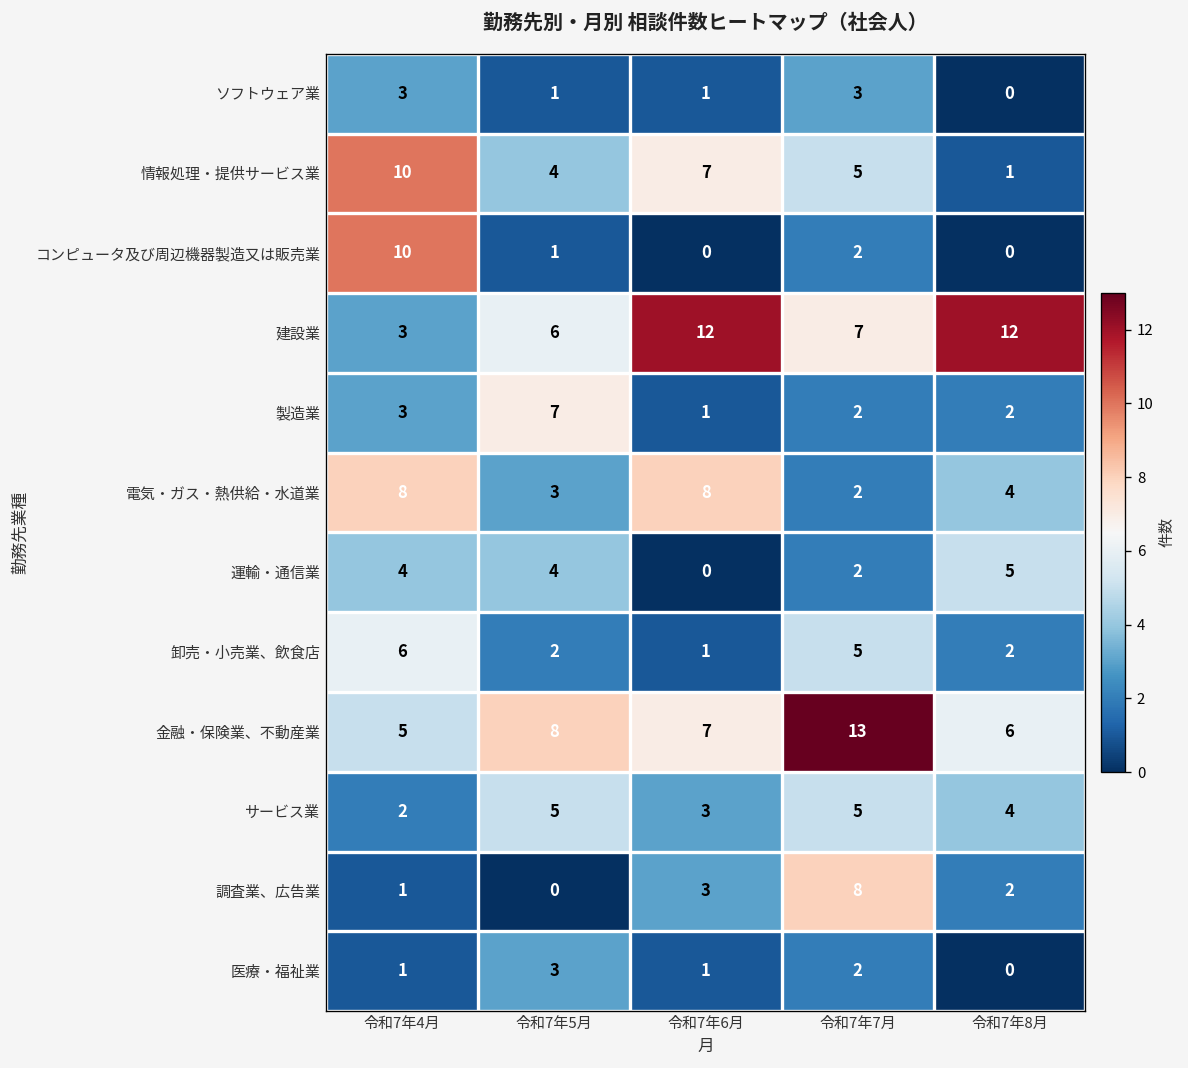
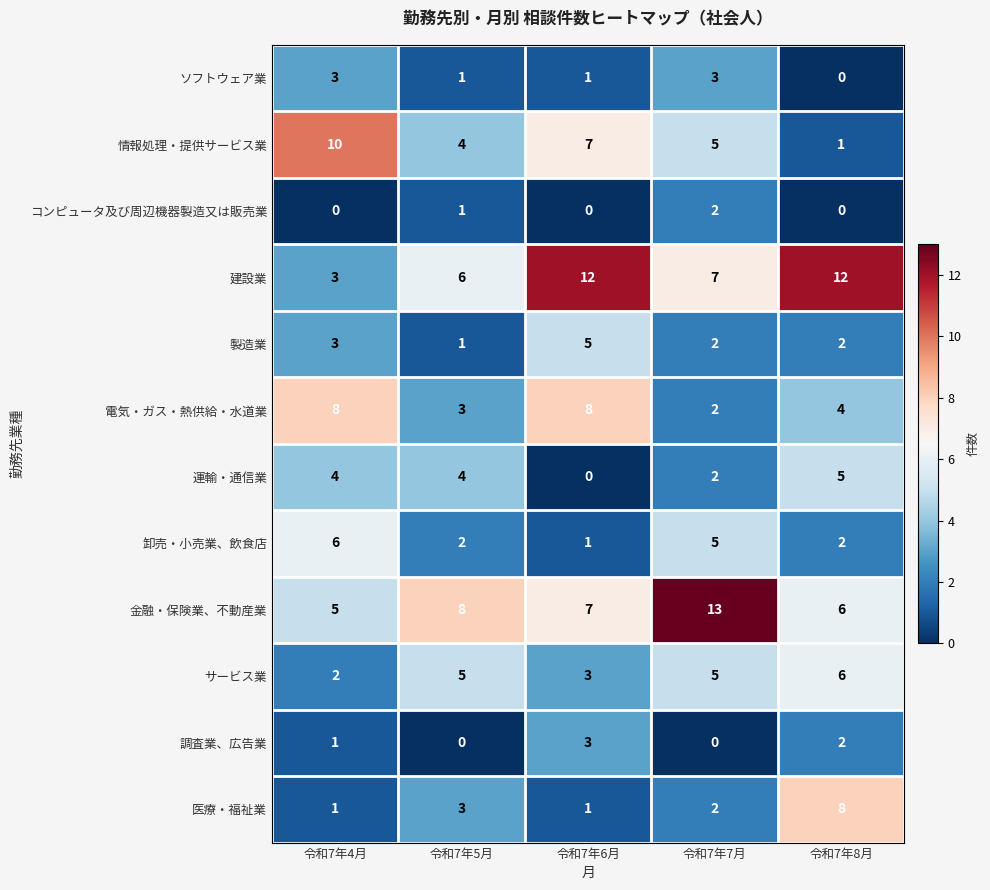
  {
    "ソフトウェア業": {
      "令和7年4月": 3,
      "令和7年5月": 1,
      "令和7年6月": 1,
      "令和7年7月": 3,
      "令和7年8月": 0
    },
    "情報処理・提供サービス業": {
      "令和7年4月": 10,
      "令和7年5月": 4,
      "令和7年6月": 7,
      "令和7年7月": 5,
      "令和7年8月": 1
    },
    "コンピュータ及び周辺機器製造又は販売業": {
-     "令和7年4月": 10,
+     "令和7年4月": 0,
      "令和7年5月": 1,
      "令和7年6月": 0,
      "令和7年7月": 2,
      "令和7年8月": 0
    },
    "建設業": {
      "令和7年4月": 3,
      "令和7年5月": 6,
      "令和7年6月": 12,
      "令和7年7月": 7,
      "令和7年8月": 12
    },
    "製造業": {
      "令和7年4月": 3,
-     "令和7年5月": 7,
-     "令和7年6月": 1,
+     "令和7年5月": 1,
+     "令和7年6月": 5,
      "令和7年7月": 2,
      "令和7年8月": 2
    },
    "電気・ガス・熱供給・水道業": {
      "令和7年4月": 8,
      "令和7年5月": 3,
      "令和7年6月": 8,
      "令和7年7月": 2,
      "令和7年8月": 4
    },
    "運輸・通信業": {
      "令和7年4月": 4,
      "令和7年5月": 4,
      "令和7年6月": 0,
      "令和7年7月": 2,
      "令和7年8月": 5
    },
    "卸売・小売業、飲食店": {
      "令和7年4月": 6,
      "令和7年5月": 2,
      "令和7年6月": 1,
      "令和7年7月": 5,
      "令和7年8月": 2
    },
    "金融・保険業、不動産業": {
      "令和7年4月": 5,
      "令和7年5月": 8,
      "令和7年6月": 7,
      "令和7年7月": 13,
      "令和7年8月": 6
    },
    "サービス業": {
      "令和7年4月": 2,
      "令和7年5月": 5,
      "令和7年6月": 3,
      "令和7年7月": 5,
-     "令和7年8月": 4
+     "令和7年8月": 6
    },
    "調査業、広告業": {
      "令和7年4月": 1,
      "令和7年5月": 0,
      "令和7年6月": 3,
-     "令和7年7月": 8,
+     "令和7年7月": 0,
      "令和7年8月": 2
    },
    "医療・福祉業": {
      "令和7年4月": 1,
      "令和7年5月": 3,
      "令和7年6月": 1,
      "令和7年7月": 2,
-     "令和7年8月": 0
+     "令和7年8月": 8
    }
  }
